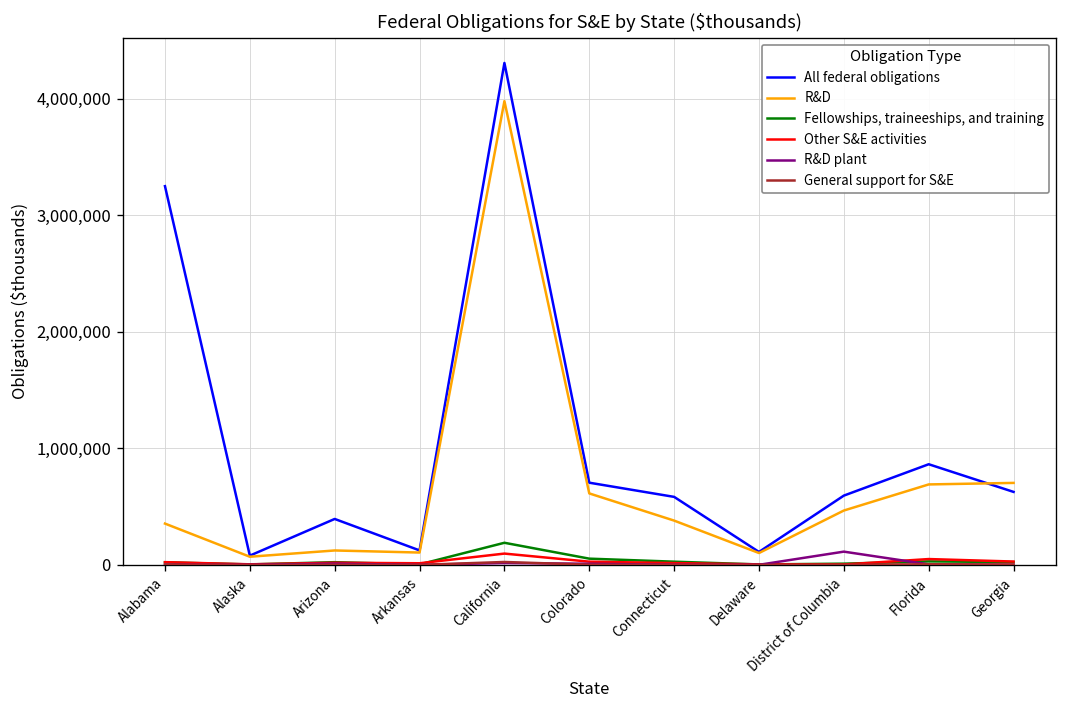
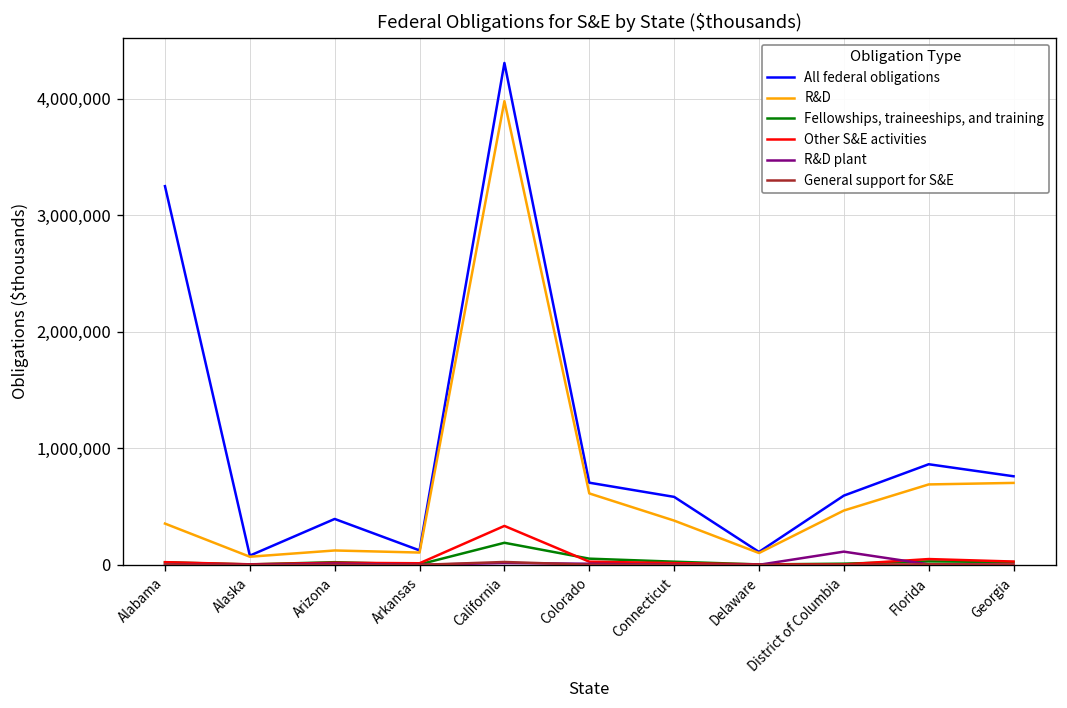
  {
    "All federal obligations": {
      "Alabama": "3,200,000",
      "Arizona": "400,000",
      "California": "4,300,000",
      "Colorado": "700,000",
      "Connecticut": "600,000",
      "District of Columbia": "600,000",
      "Florida": "900,000",
-     "Georgia": "600,000"
+     "Georgia": "800,000"
    },
    "R&D": {
      "Alabama": "400,000",
      "Arizona": "100,000",
      "California": "4,000,000",
      "Colorado": "600,000",
      "Connecticut": "400,000",
      "District of Columbia": "500,000",
      "Florida": "700,000",
      "Georgia": "700,000"
    },
    "Fellowships, traineeships, and training": {
      "California": "200,000",
      "Colorado": "100,000"
    },
    "Other S&E activities": {
-     "California": "100,000"
+     "California": "300,000"
    },
    "R&D plant": {
      "District of Columbia": "100,000"
    }
  }
